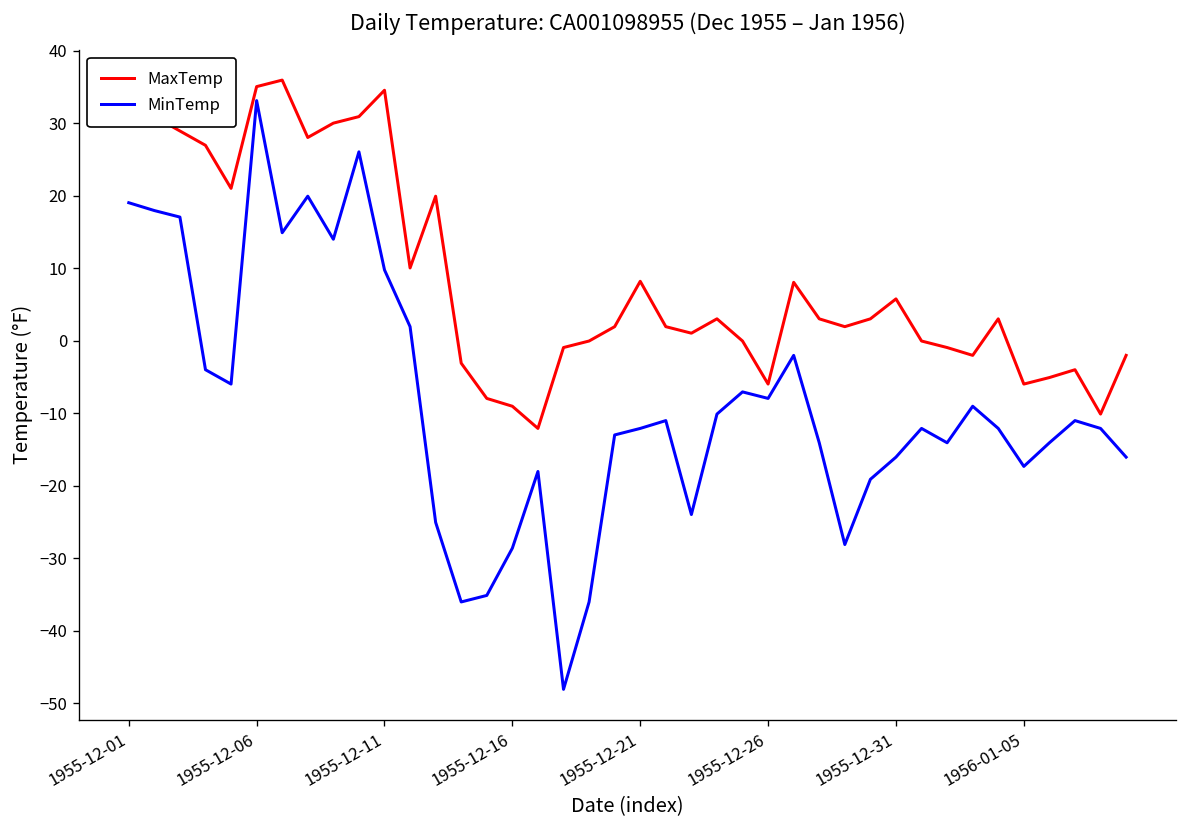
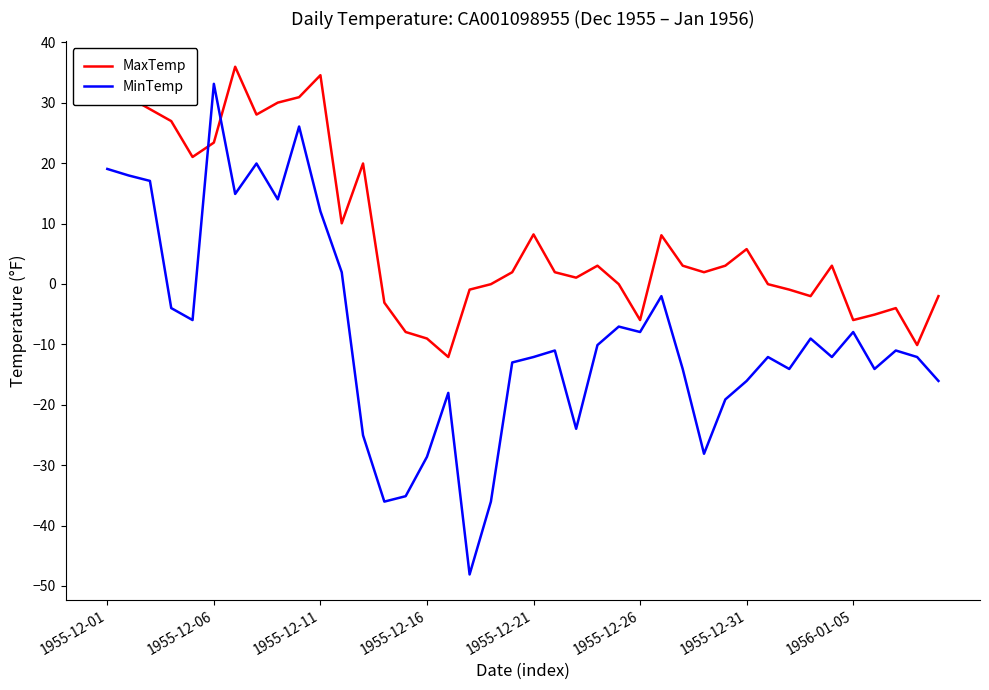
  {
    "MaxTemp": {
-     "1955-12-06": 35,
+     "1955-12-06": 23,
      "1955-12-11": 35,
      "1955-12-16": -9,
      "1955-12-21": 8,
      "1955-12-26": -6,
      "1955-12-31": 6,
      "1956-01-05": -6
    },
    "MinTemp": {
      "1955-12-01": 19,
      "1955-12-06": 33,
-     "1955-12-11": 10,
+     "1955-12-11": 12,
      "1955-12-16": -29,
      "1955-12-21": -12,
      "1955-12-26": -8,
      "1955-12-31": -16,
-     "1956-01-05": -17
+     "1956-01-05": -8
    }
  }
